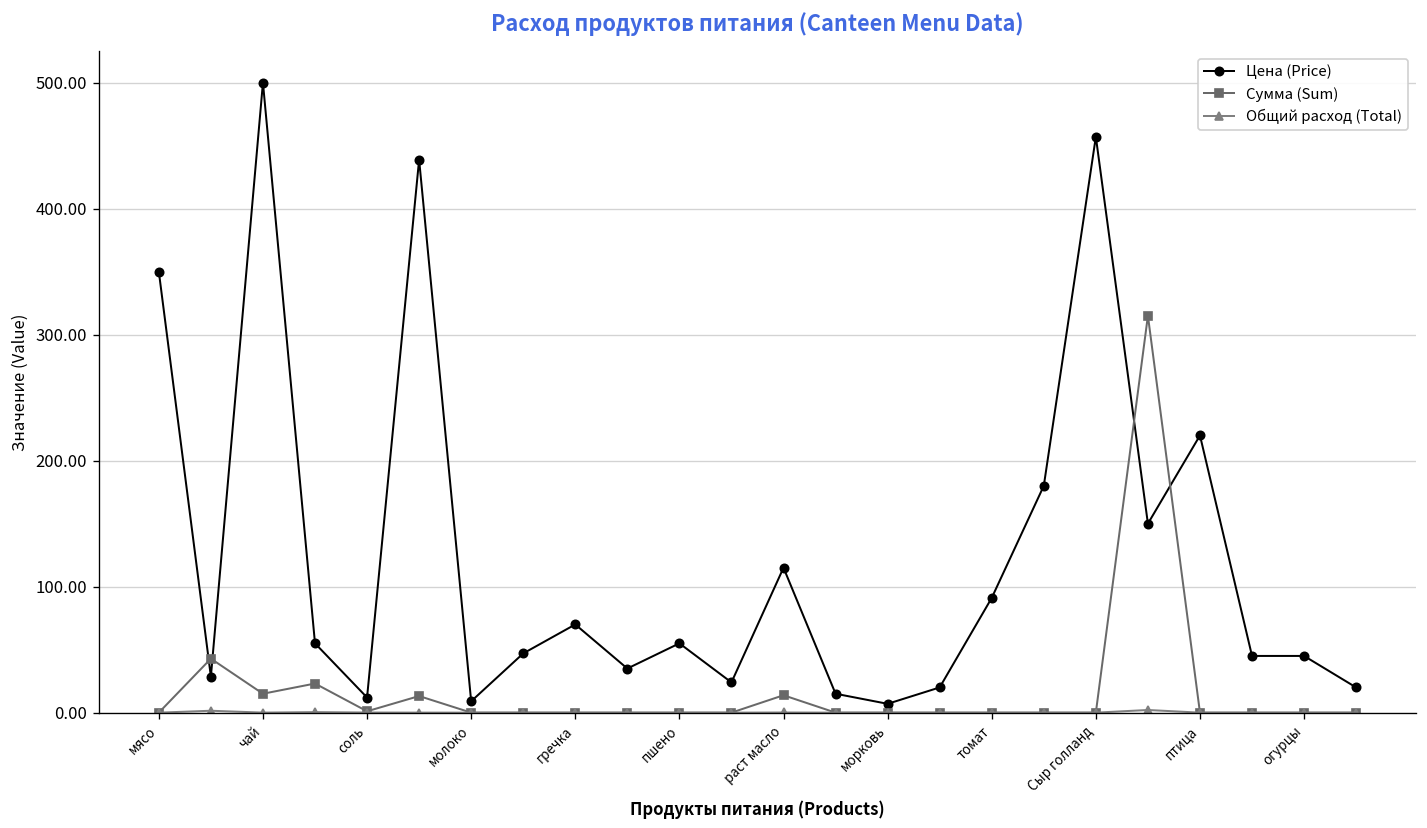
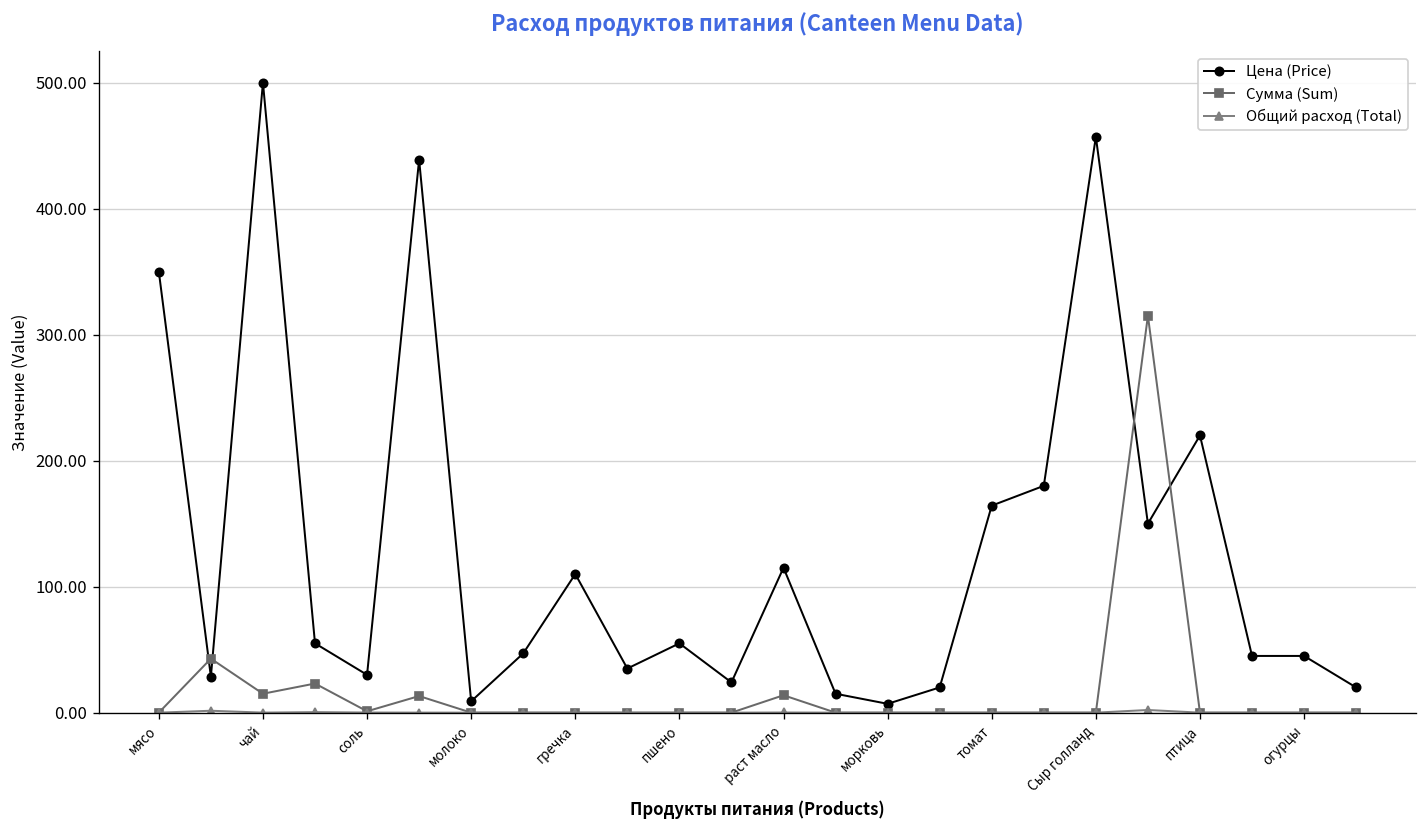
  {
    "Цена (Price)": {
      "мясо": 350,
      "чай": 500,
-     "соль": 12,
+     "соль": 30,
      "молоко": 9,
-     "гречка": 70,
+     "гречка": 110,
      "пшено": 55,
      "раст масло": 115,
      "морковь": 7,
-     "томат": 91,
+     "томат": 164,
      "Сыр голланд": 457,
      "птица": 220,
      "огурцы": 45
    }
  }
